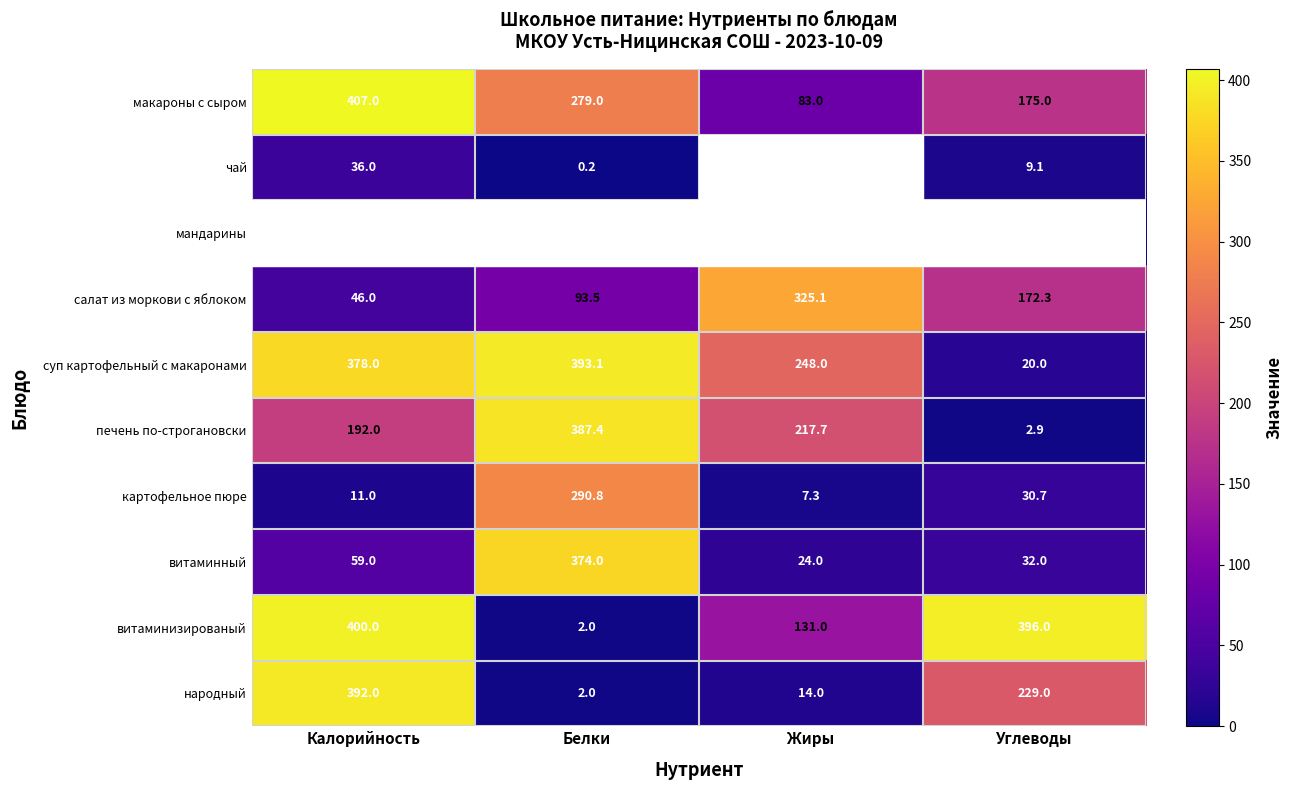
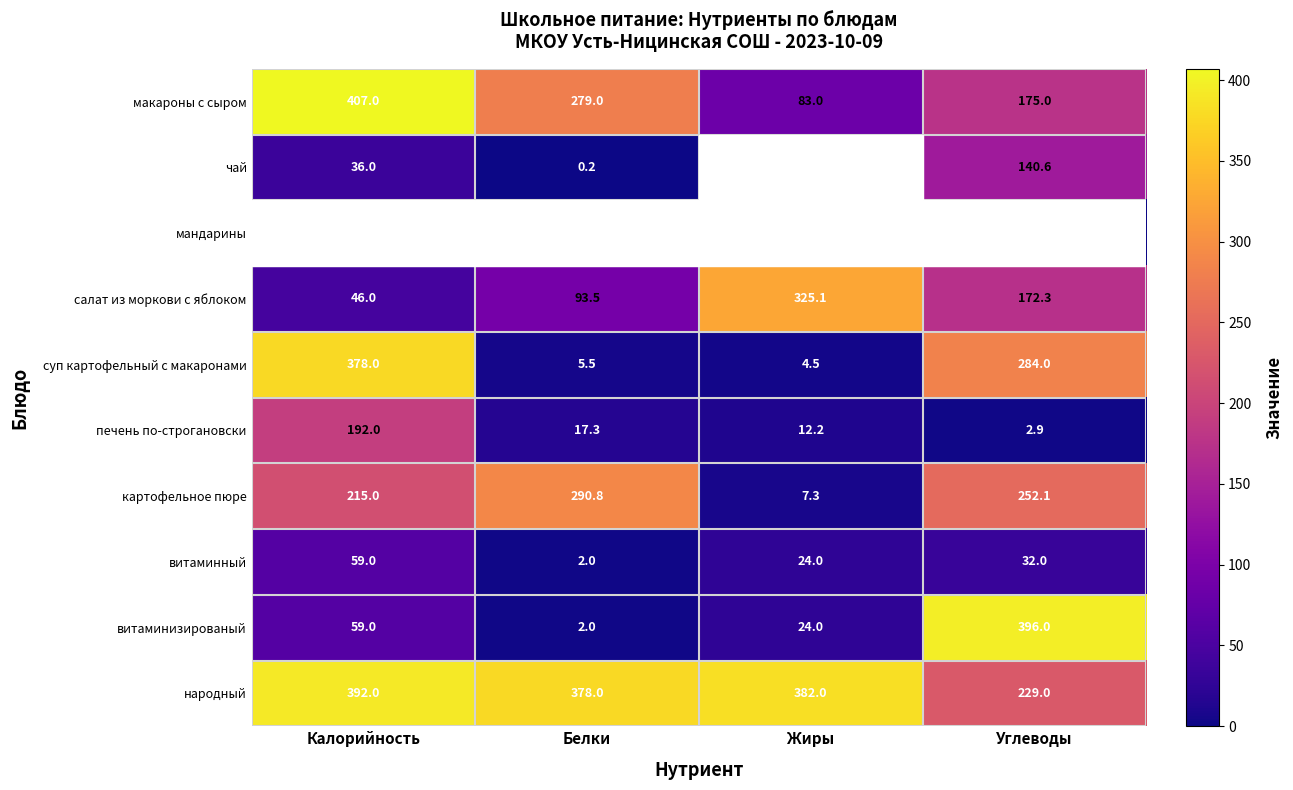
  {
    "макароны с сыром": {
      "Калорийность": 407.0,
      "Белки": 279.0,
      "Жиры": 83.0,
      "Углеводы": 175.0
    },
    "чай": {
      "Калорийность": 36.0,
      "Белки": 0.2,
-     "Углеводы": 9.1
+     "Углеводы": 140.6
    },
    "салат из моркови с яблоком": {
      "Калорийность": 46.0,
      "Белки": 93.5,
      "Жиры": 325.1,
      "Углеводы": 172.3
    },
    "суп картофельный с макаронами": {
      "Калорийность": 378.0,
-     "Белки": 393.1,
-     "Жиры": 248.0,
-     "Углеводы": 20.0
+     "Белки": 5.5,
+     "Жиры": 4.5,
+     "Углеводы": 284.0
    },
    "печень по-строгановски": {
      "Калорийность": 192.0,
-     "Белки": 387.4,
-     "Жиры": 217.7,
+     "Белки": 17.3,
+     "Жиры": 12.2,
      "Углеводы": 2.9
    },
    "картофельное пюре": {
-     "Калорийность": 11.0,
+     "Калорийность": 215.0,
      "Белки": 290.8,
      "Жиры": 7.3,
-     "Углеводы": 30.7
+     "Углеводы": 252.1
    },
    "витаминный": {
      "Калорийность": 59.0,
-     "Белки": 374.0,
+     "Белки": 2.0,
      "Жиры": 24.0,
      "Углеводы": 32.0
    },
    "витаминизированый": {
-     "Калорийность": 400.0,
+     "Калорийность": 59.0,
      "Белки": 2.0,
-     "Жиры": 131.0,
+     "Жиры": 24.0,
      "Углеводы": 396.0
    },
    "народный": {
      "Калорийность": 392.0,
-     "Белки": 2.0,
-     "Жиры": 14.0,
+     "Белки": 378.0,
+     "Жиры": 382.0,
      "Углеводы": 229.0
    }
  }
